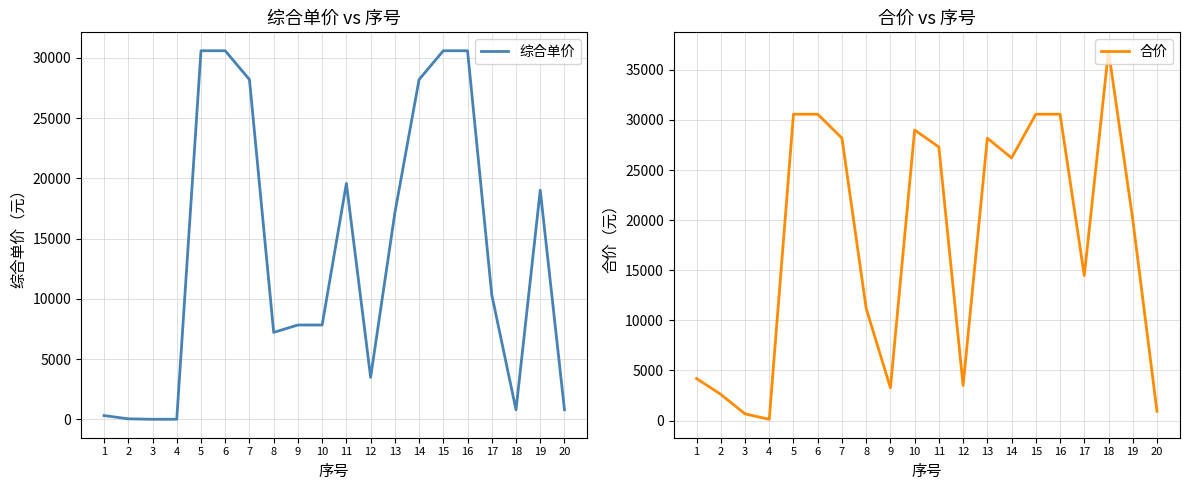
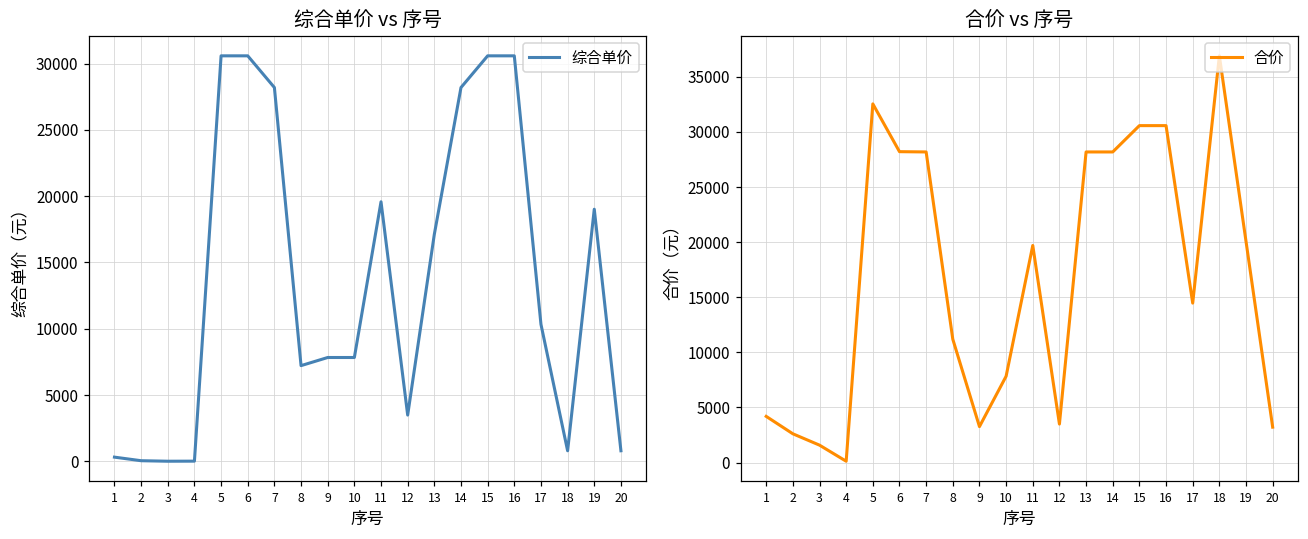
  {
    "综合单价 vs 序号": {
      "1": 300,
      "2": 100,
      "3": 0,
      "4": 0,
      "5": 30600,
      "6": 30600,
      "7": 28200,
      "8": 7200,
      "9": 7800,
      "10": 7800,
      "11": 19600,
      "12": 3500,
      "13": 17100,
      "14": 28200,
      "15": 30600,
      "16": 30600,
      "17": 10300,
      "18": 800,
      "19": 19000,
      "20": 800
    },
    "合价 vs 序号": {
      "1": 4200,
      "2": 2600,
-     "3": 700,
+     "3": 1600,
      "4": 100,
-     "5": 30600,
-     "6": 30600,
+     "5": 32500,
+     "6": 28200,
      "7": 28200,
      "8": 11200,
      "9": 3300,
-     "10": 29000,
-     "11": 27300,
+     "10": 7800,
+     "11": 19700,
      "12": 3500,
      "13": 28200,
-     "14": 26200,
+     "14": 28200,
      "15": 30600,
      "16": 30600,
      "17": 14500,
      "19": 20100,
-     "20": 900
+     "20": 3200
    }
  }
